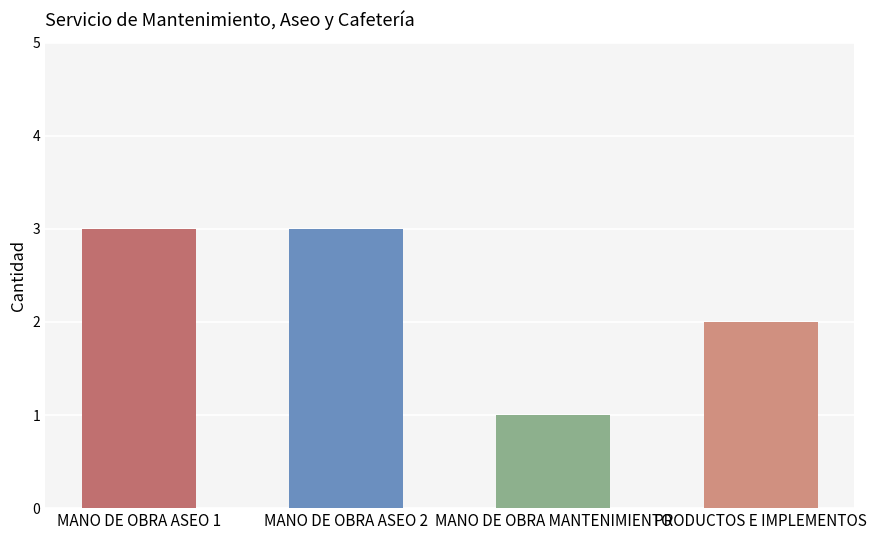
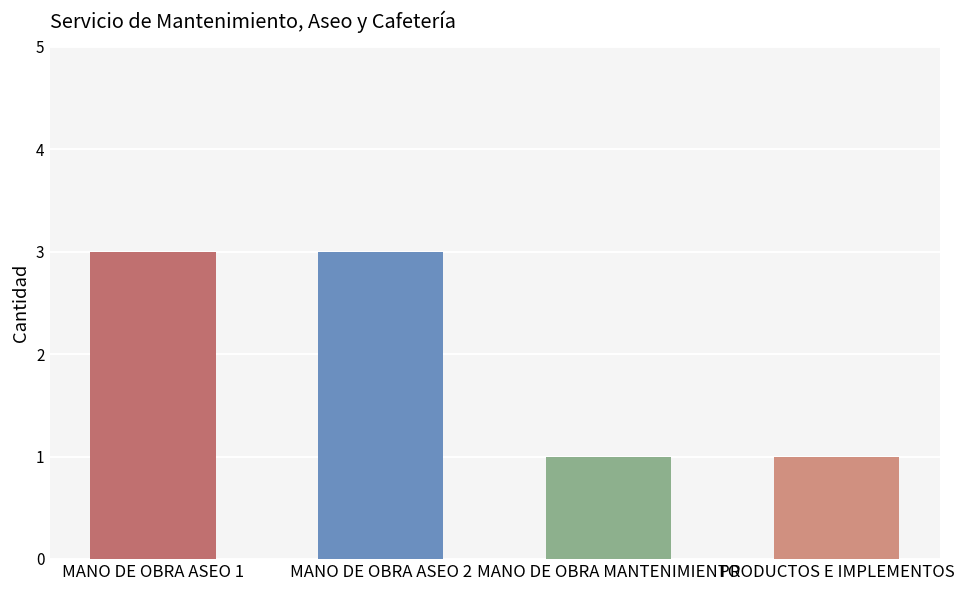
  {
    "MANO DE OBRA ASEO 1": 3,
    "MANO DE OBRA ASEO 2": 3,
    "MANO DE OBRA MANTENIMIENTO": 1,
-   "PRODUCTOS E IMPLEMENTOS": 2
+   "PRODUCTOS E IMPLEMENTOS": 1
  }
